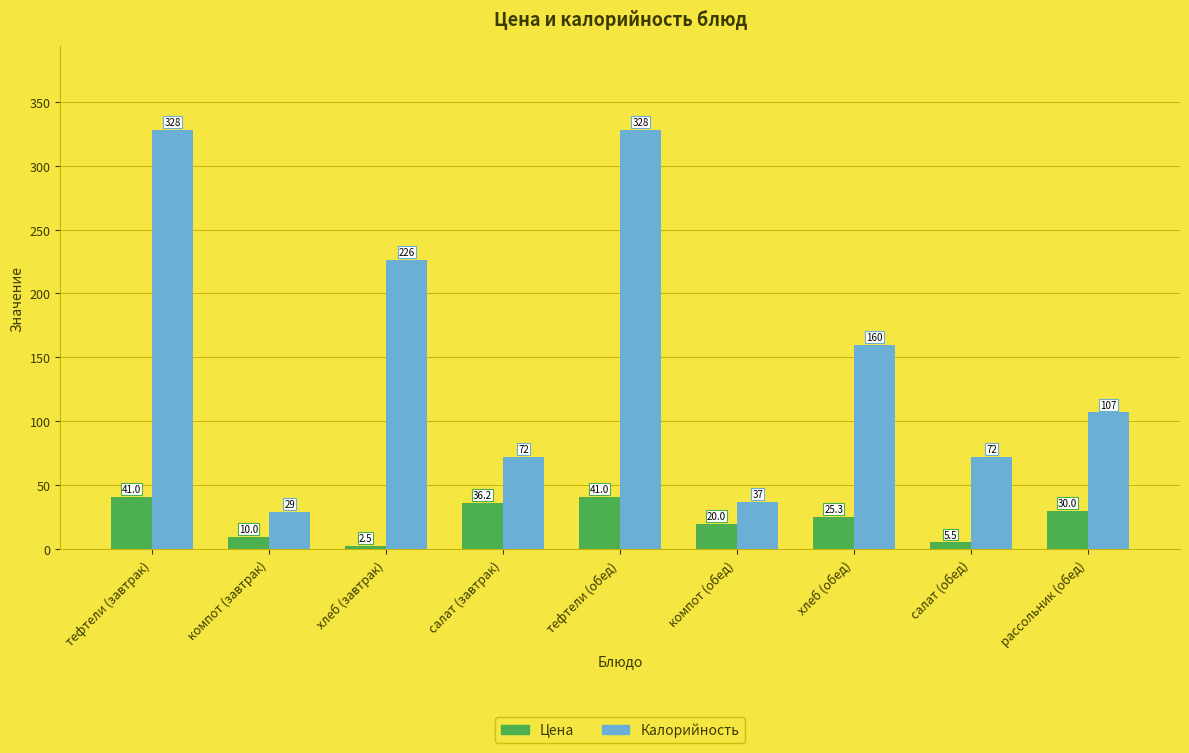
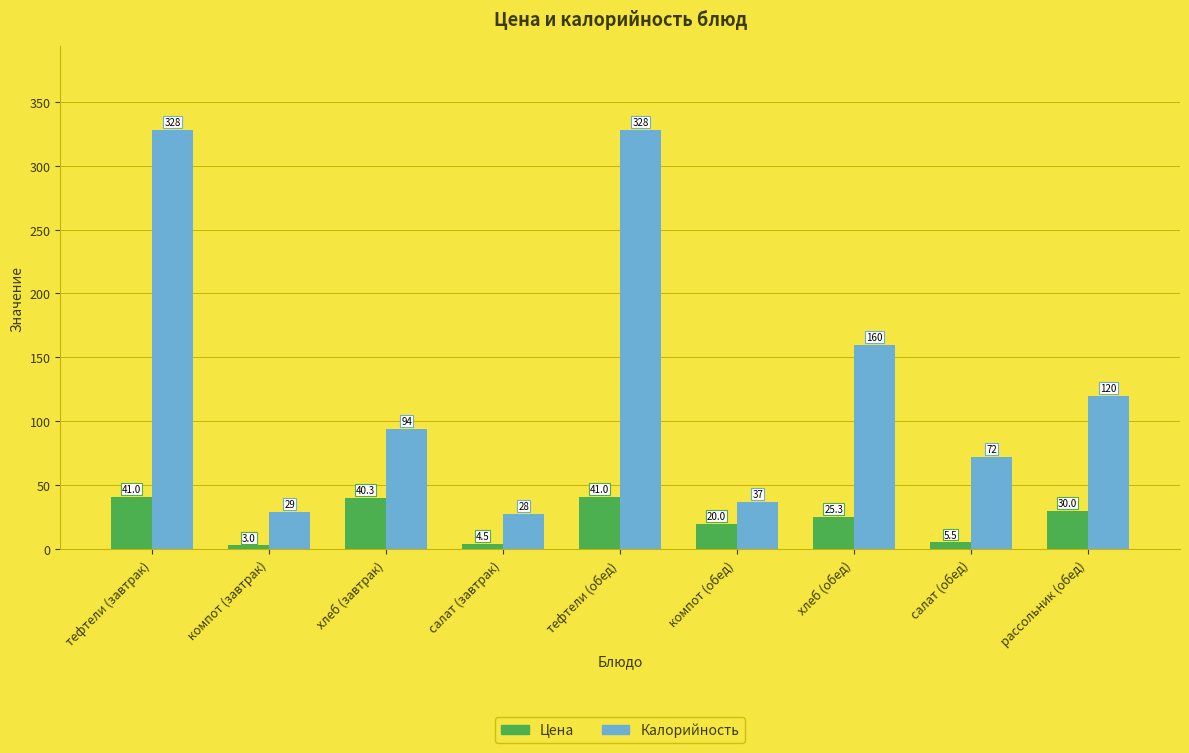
  {
    "Цена": {
-     "компот (завтрак)": 10.0,
-     "хлеб (завтрак)": 2.5,
-     "салат (завтрак)": 36.2
+     "компот (завтрак)": 3.0,
+     "хлеб (завтрак)": 40.3,
+     "салат (завтрак)": 4.5
    },
    "Калорийность": {
-     "хлеб (завтрак)": 226,
-     "салат (завтрак)": 72,
-     "рассольник (обед)": 107
+     "хлеб (завтрак)": 94,
+     "салат (завтрак)": 28,
+     "рассольник (обед)": 120
    }
  }
